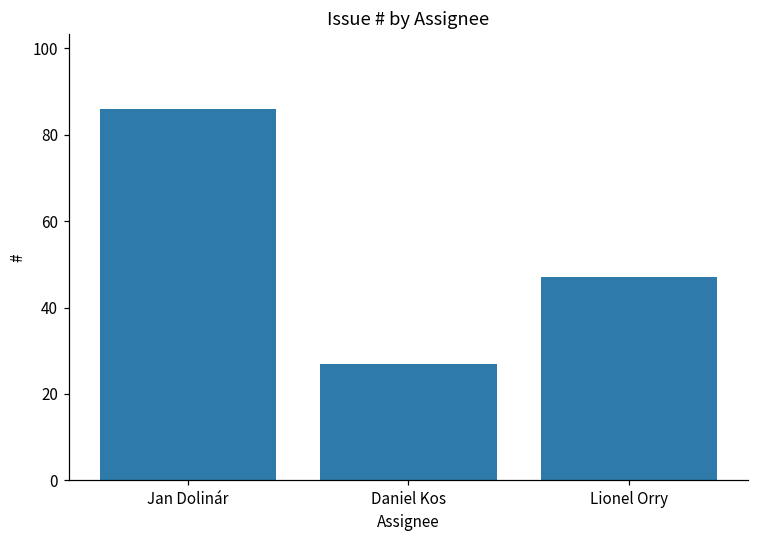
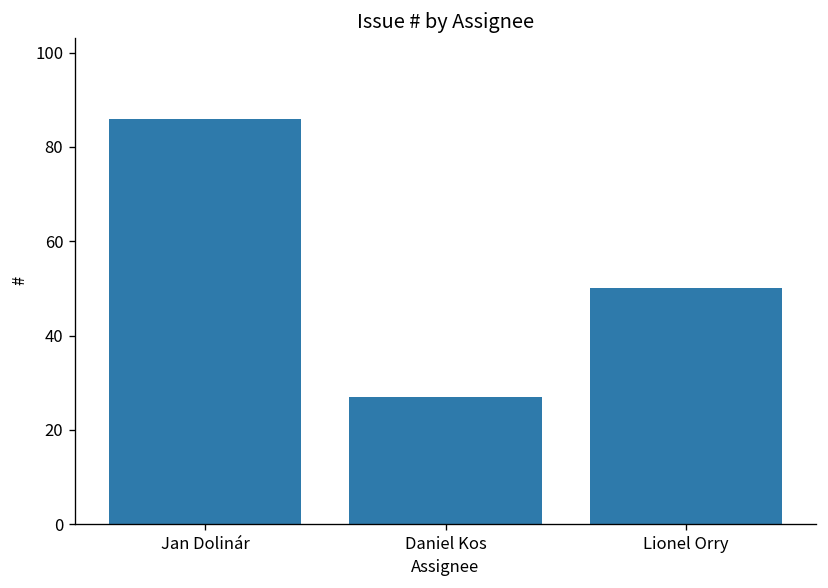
  {
    "Jan Dolinár": 86,
    "Daniel Kos": 27,
-   "Lionel Orry": 47
+   "Lionel Orry": 50
  }
